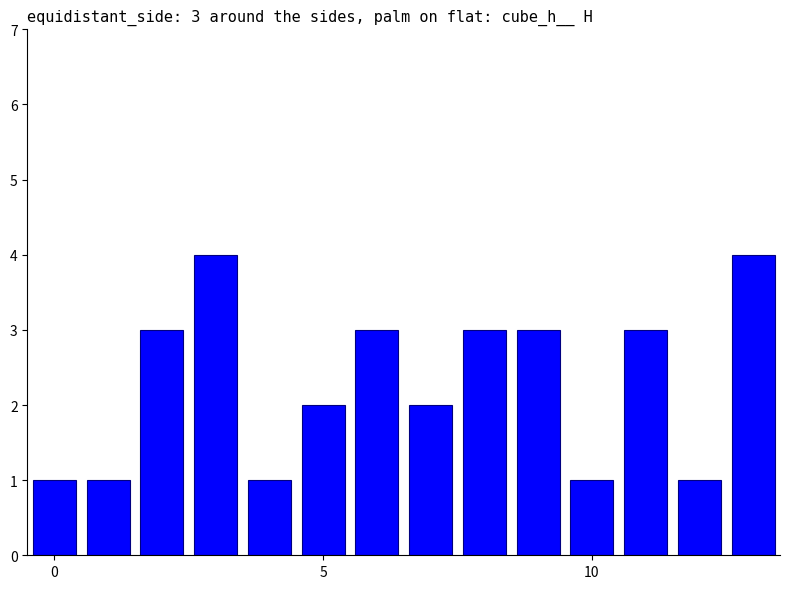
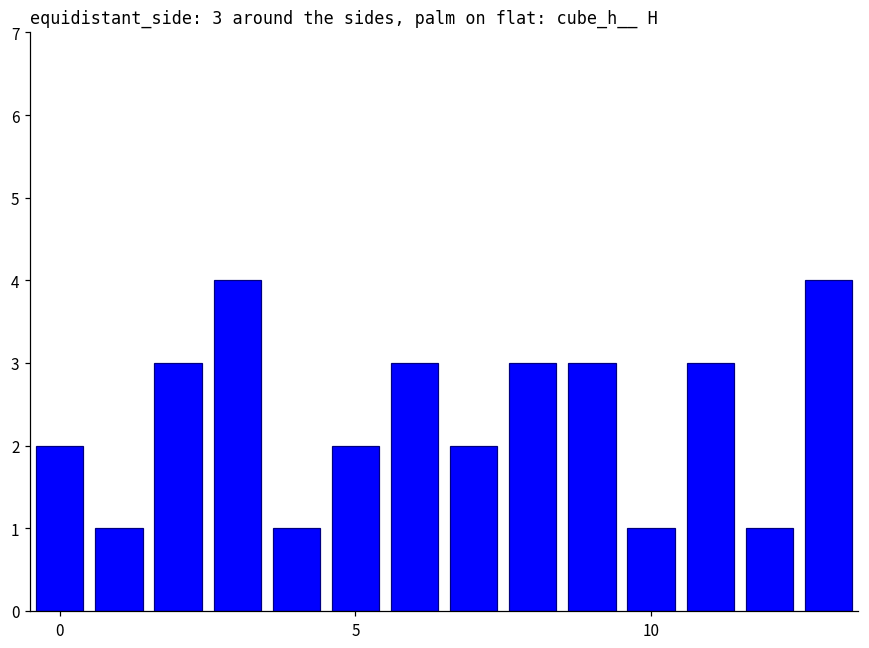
  {
-   "0": 1,
+   "0": 2,
    "5": 2,
    "10": 1
  }
